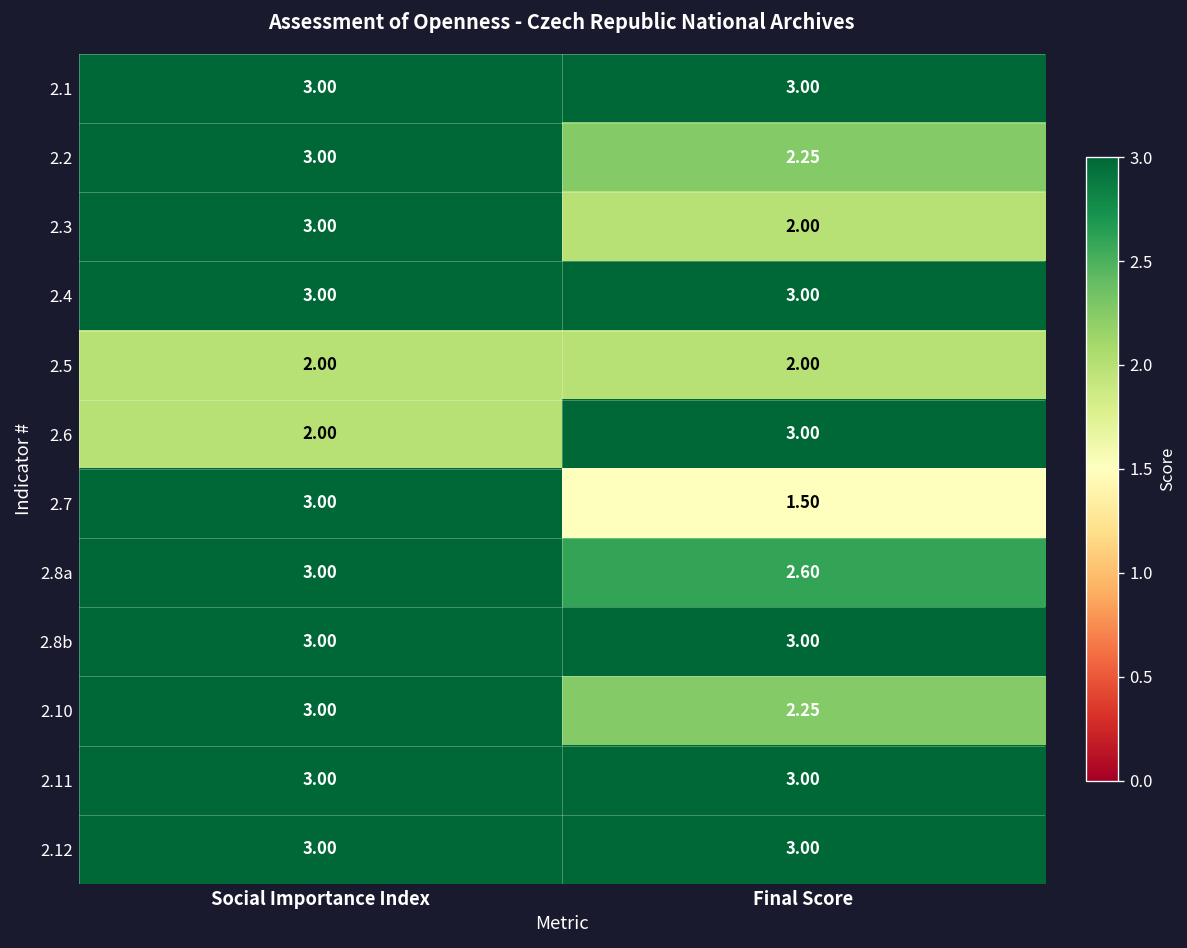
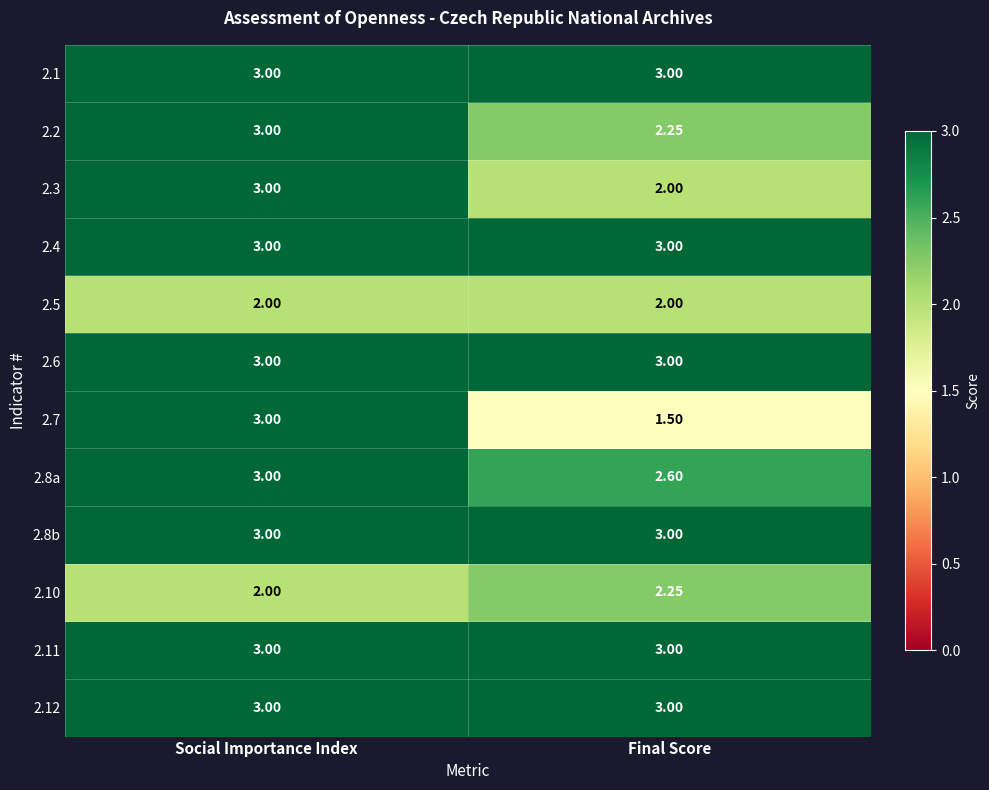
  {
    "2.1": {
      "Social Importance Index": 3.00,
      "Final Score": 3.00
    },
    "2.2": {
      "Social Importance Index": 3.00,
      "Final Score": 2.25
    },
    "2.3": {
      "Social Importance Index": 3.00,
      "Final Score": 2.00
    },
    "2.4": {
      "Social Importance Index": 3.00,
      "Final Score": 3.00
    },
    "2.5": {
      "Social Importance Index": 2.00,
      "Final Score": 2.00
    },
    "2.6": {
-     "Social Importance Index": 2.00,
+     "Social Importance Index": 3.00,
      "Final Score": 3.00
    },
    "2.7": {
      "Social Importance Index": 3.00,
      "Final Score": 1.50
    },
    "2.8a": {
      "Social Importance Index": 3.00,
      "Final Score": 2.60
    },
    "2.8b": {
      "Social Importance Index": 3.00,
      "Final Score": 3.00
    },
    "2.10": {
-     "Social Importance Index": 3.00,
+     "Social Importance Index": 2.00,
      "Final Score": 2.25
    },
    "2.11": {
      "Social Importance Index": 3.00,
      "Final Score": 3.00
    },
    "2.12": {
      "Social Importance Index": 3.00,
      "Final Score": 3.00
    }
  }
